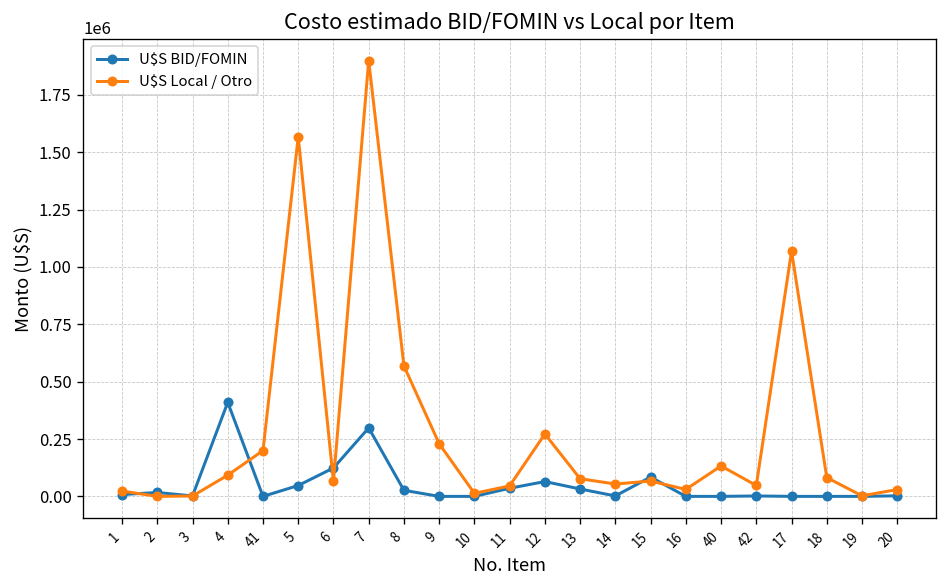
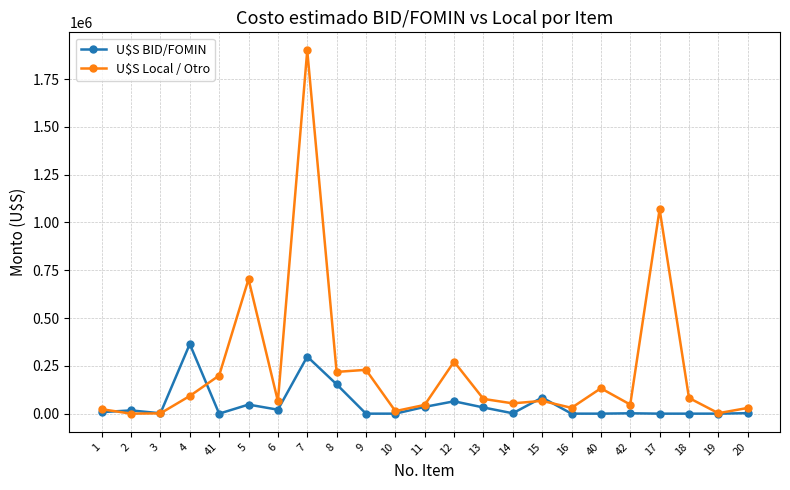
  {
    "U$S BID/FOMIN": {
      "1": 10000,
      "2": 20000,
-     "4": 410000,
+     "4": 360000,
      "41": 0,
      "5": 50000,
-     "6": 120000,
+     "6": 20000,
      "7": 300000,
-     "8": 30000,
+     "8": 150000,
      "9": 0,
      "10": 0,
      "12": 60000,
      "13": 30000,
      "14": 0,
      "15": 80000,
      "16": 0,
      "40": 0,
      "42": 0,
      "17": 0,
      "18": 0,
      "20": 0
    },
    "U$S Local / Otro": {
      "1": 20000,
      "2": 0,
      "4": 90000,
      "41": 200000,
-     "5": 1570000,
+     "5": 700000,
      "6": 70000,
      "7": 1900000,
-     "8": 570000,
+     "8": 220000,
      "9": 230000,
      "10": 10000,
      "12": 270000,
      "13": 80000,
      "14": 50000,
      "15": 70000,
      "16": 30000,
      "40": 130000,
      "42": 50000,
      "17": 1070000,
      "18": 80000,
      "20": 30000
    }
  }
